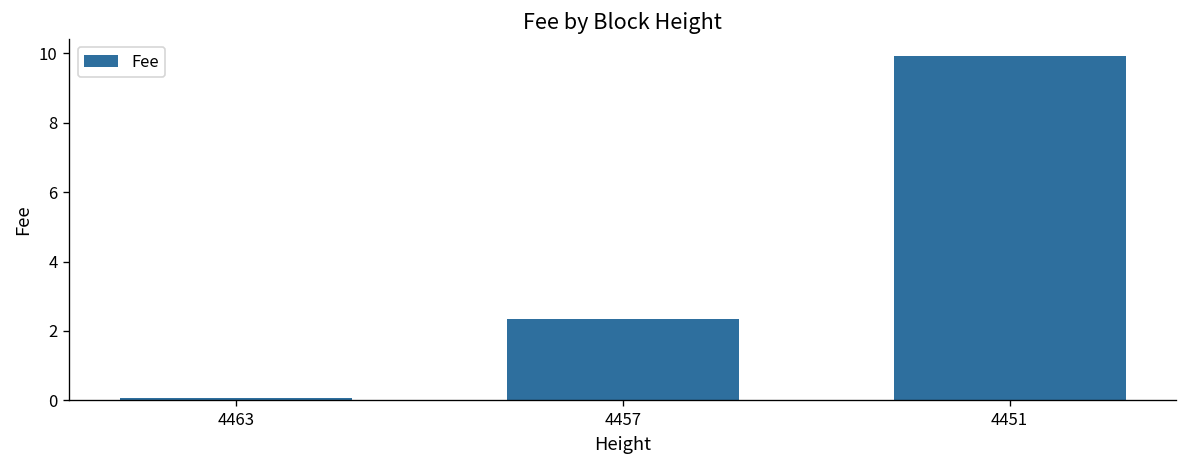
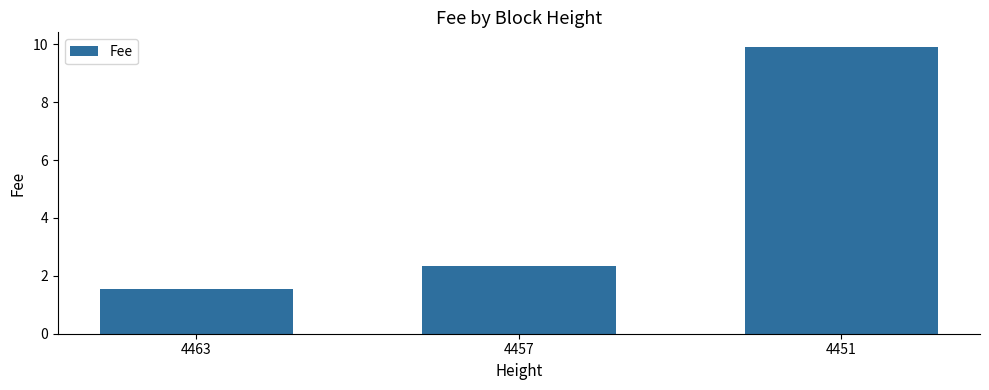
  {
-   "4463": 0.1,
+   "4463": 1.6,
    "4457": 2.4,
    "4451": 9.9
  }
